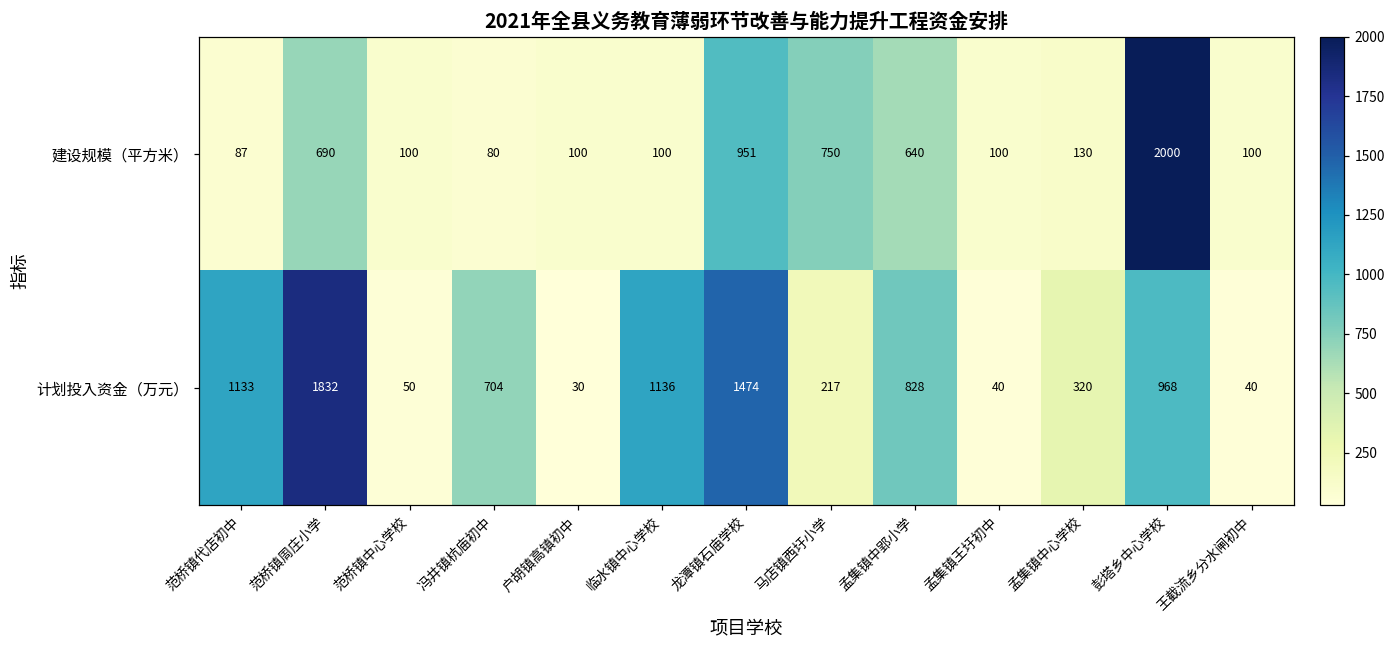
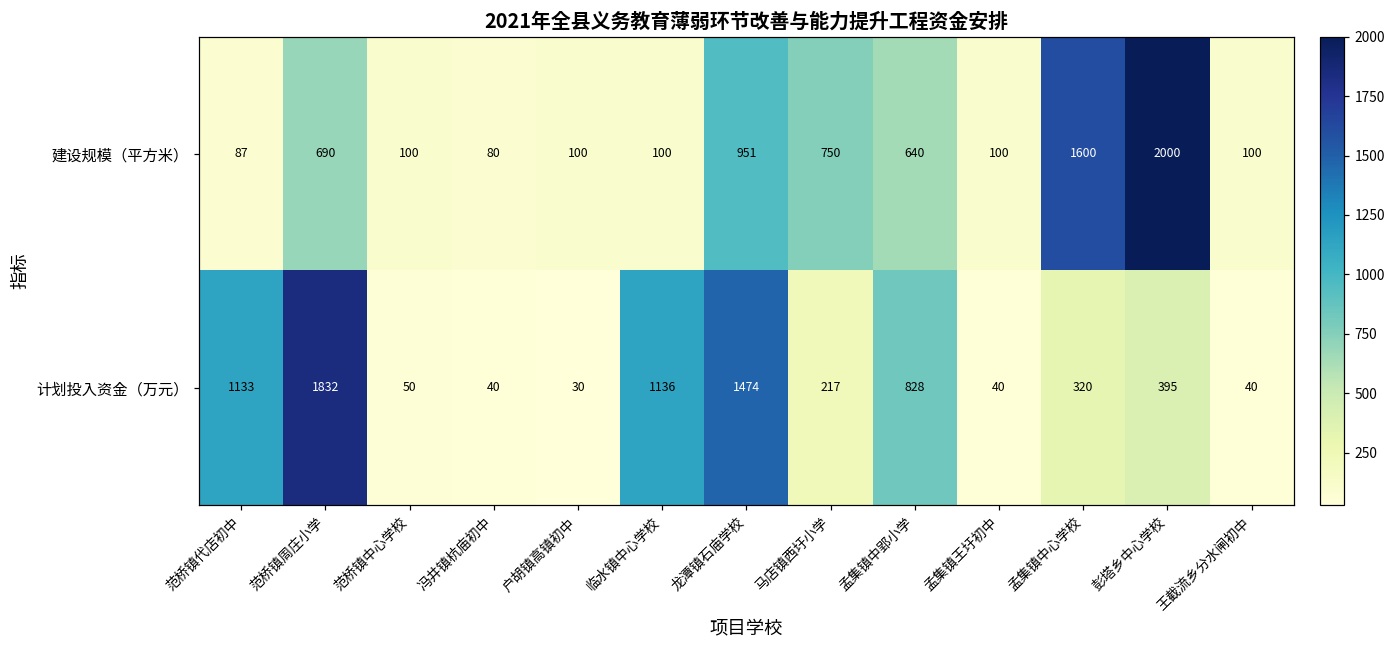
  {
    "建设规模（平方米）": {
      "范桥镇代店初中": 87,
      "范桥镇周庄小学": 690,
      "范桥镇中心学校": 100,
      "冯井镇杭庙初中": 80,
      "户胡镇高镇初中": 100,
      "临水镇中心学校": 100,
      "龙潭镇石庙学校": 951,
      "马店镇西圩小学": 750,
      "孟集镇中郢小学": 640,
      "孟集镇王圩初中": 100,
-     "孟集镇中心学校": 130,
+     "孟集镇中心学校": 1600,
      "彭塔乡中心学校": 2000,
      "王截流乡分水闸初中": 100
    },
    "计划投入资金（万元）": {
      "范桥镇代店初中": 1133,
      "范桥镇周庄小学": 1832,
      "范桥镇中心学校": 50,
-     "冯井镇杭庙初中": 704,
+     "冯井镇杭庙初中": 40,
      "户胡镇高镇初中": 30,
      "临水镇中心学校": 1136,
      "龙潭镇石庙学校": 1474,
      "马店镇西圩小学": 217,
      "孟集镇中郢小学": 828,
      "孟集镇王圩初中": 40,
      "孟集镇中心学校": 320,
-     "彭塔乡中心学校": 968,
+     "彭塔乡中心学校": 395,
      "王截流乡分水闸初中": 40
    }
  }
